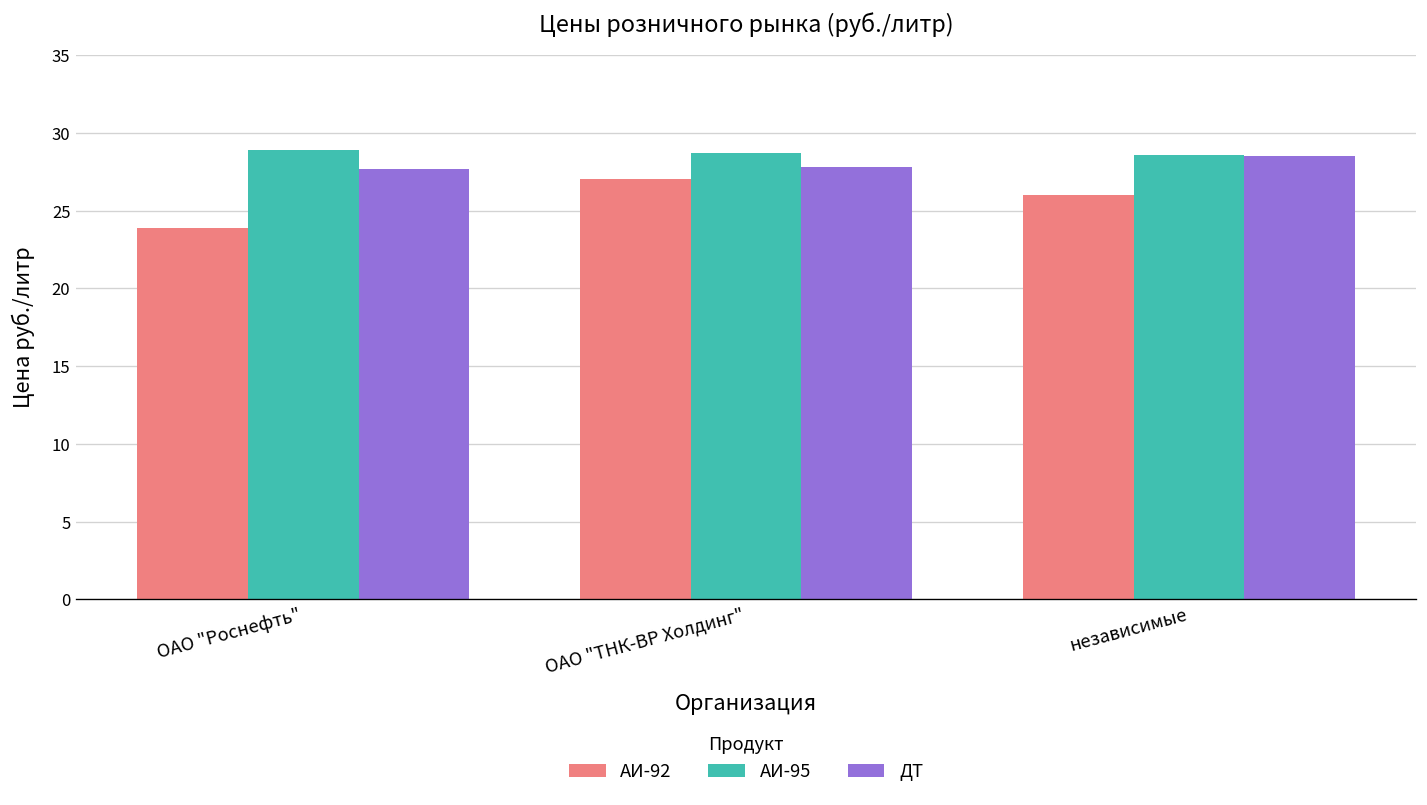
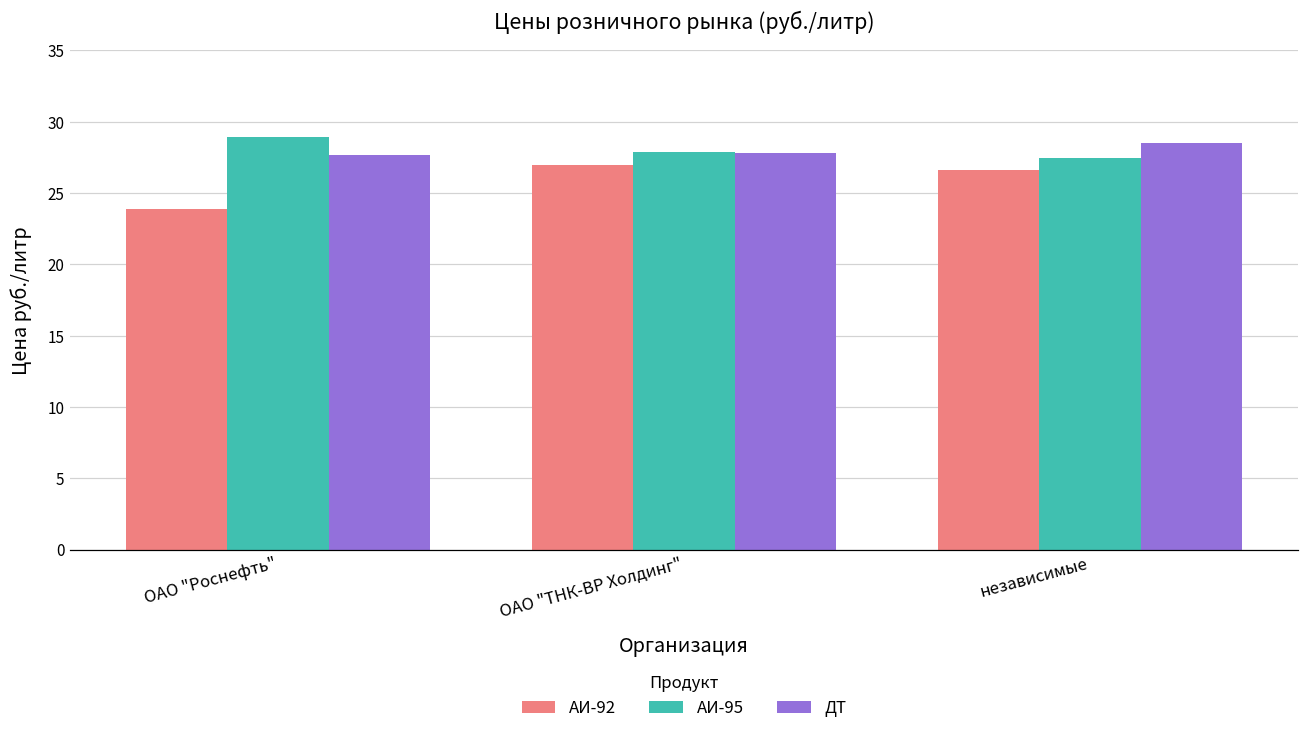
  {
    "АИ-92": {
      "ОАО \"Роснефть\"": 23.9,
      "ОАО \"ТНК-ВР Холдинг\"": 27.0,
-     "независимые": 26.0
+     "независимые": 26.6
    },
    "АИ-95": {
      "ОАО \"Роснефть\"": 28.9,
-     "ОАО \"ТНК-ВР Холдинг\"": 28.7,
-     "независимые": 28.6
+     "ОАО \"ТНК-ВР Холдинг\"": 27.9,
+     "независимые": 27.5
    },
    "ДТ": {
      "ОАО \"Роснефть\"": 27.7,
      "ОАО \"ТНК-ВР Холдинг\"": 27.8,
      "независимые": 28.5
    }
  }
